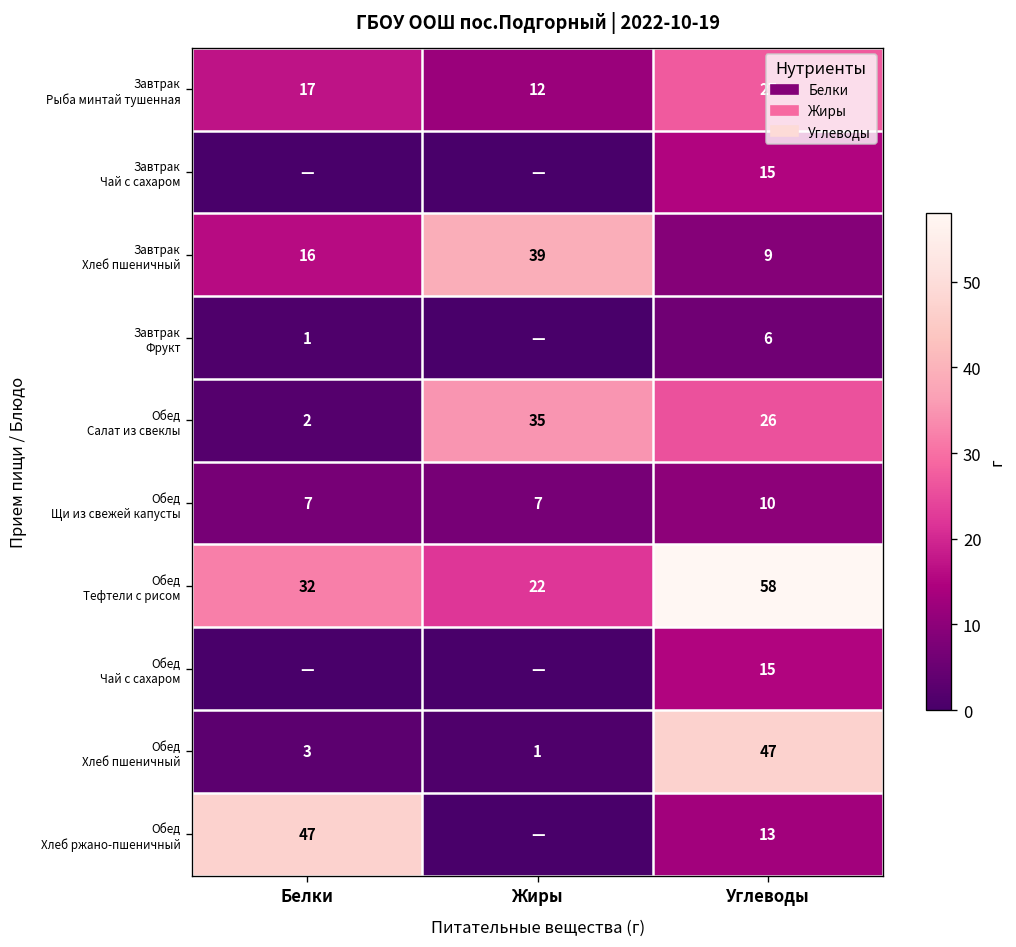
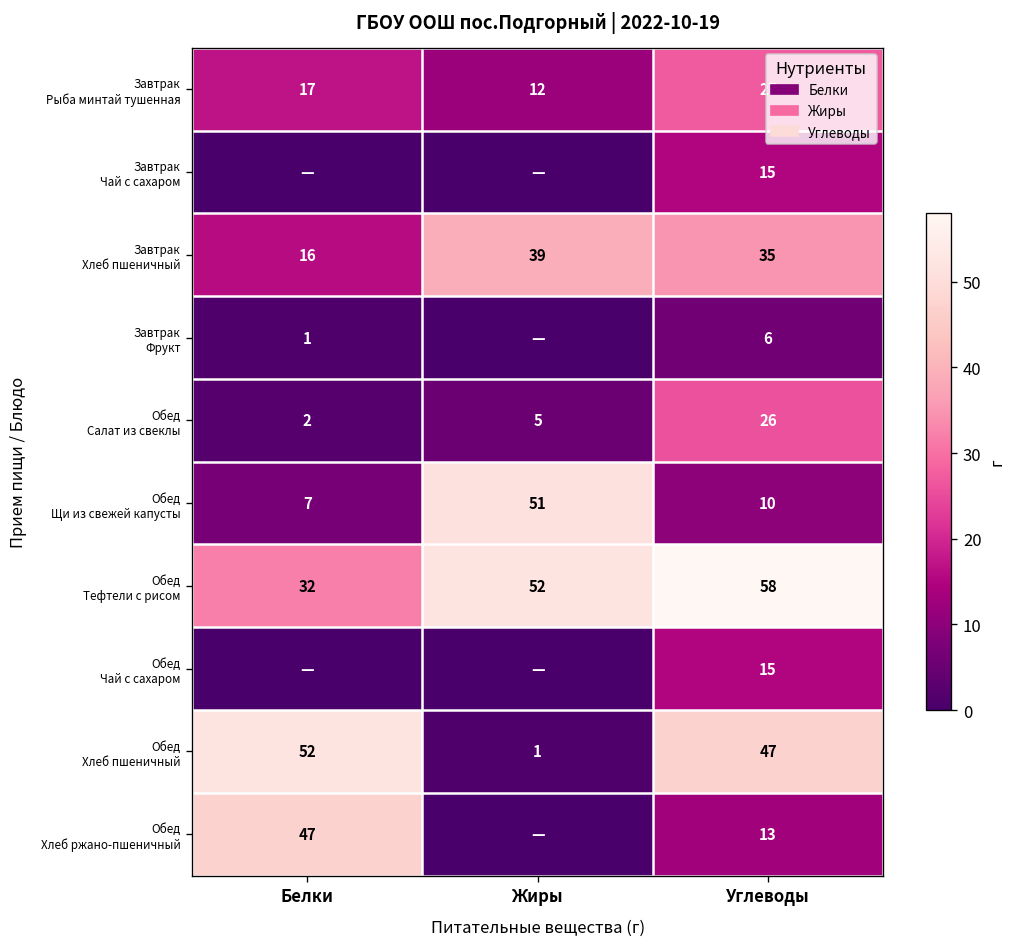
  {
    "Завтрак Рыба минтай тушенная": {
      "Белки": 17,
      "Жиры": 12
    },
    "Завтрак Чай с сахаром": {
      "Углеводы": 15
    },
    "Завтрак Хлеб пшеничный": {
      "Белки": 16,
      "Жиры": 39,
-     "Углеводы": 9
+     "Углеводы": 35
    },
    "Завтрак Фрукт": {
      "Белки": 1,
      "Углеводы": 6
    },
    "Обед Салат из свеклы": {
      "Белки": 2,
-     "Жиры": 35,
+     "Жиры": 5,
      "Углеводы": 26
    },
    "Обед Щи из свежей капусты": {
      "Белки": 7,
-     "Жиры": 7,
+     "Жиры": 51,
      "Углеводы": 10
    },
    "Обед Тефтели с рисом": {
      "Белки": 32,
-     "Жиры": 22,
+     "Жиры": 52,
      "Углеводы": 58
    },
    "Обед Чай с сахаром": {
      "Углеводы": 15
    },
    "Обед Хлеб пшеничный": {
-     "Белки": 3,
+     "Белки": 52,
      "Жиры": 1,
      "Углеводы": 47
    },
    "Обед Хлеб ржано-пшеничный": {
      "Белки": 47,
      "Углеводы": 13
    }
  }
